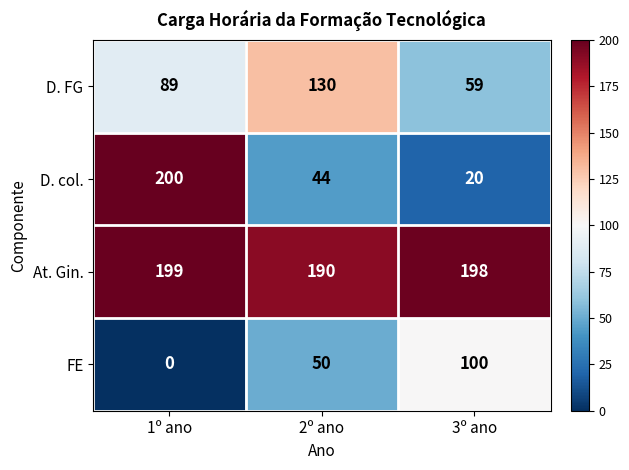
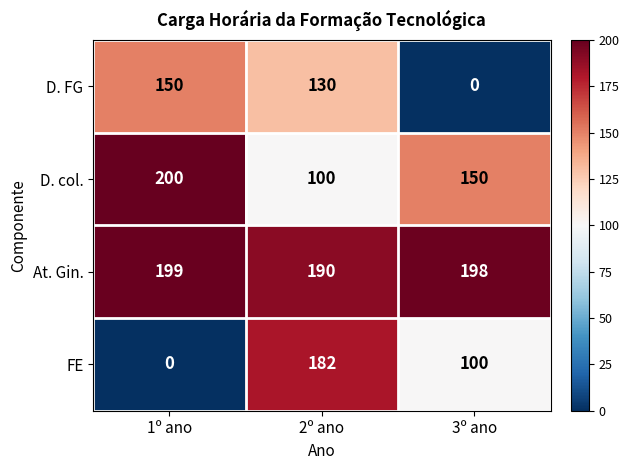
  {
    "D. FG": {
-     "1º ano": 89,
+     "1º ano": 150,
      "2º ano": 130,
-     "3º ano": 59
+     "3º ano": 0
    },
    "D. col.": {
      "1º ano": 200,
-     "2º ano": 44,
-     "3º ano": 20
+     "2º ano": 100,
+     "3º ano": 150
    },
    "At. Gin.": {
      "1º ano": 199,
      "2º ano": 190,
      "3º ano": 198
    },
    "FE": {
      "1º ano": 0,
-     "2º ano": 50,
+     "2º ano": 182,
      "3º ano": 100
    }
  }
